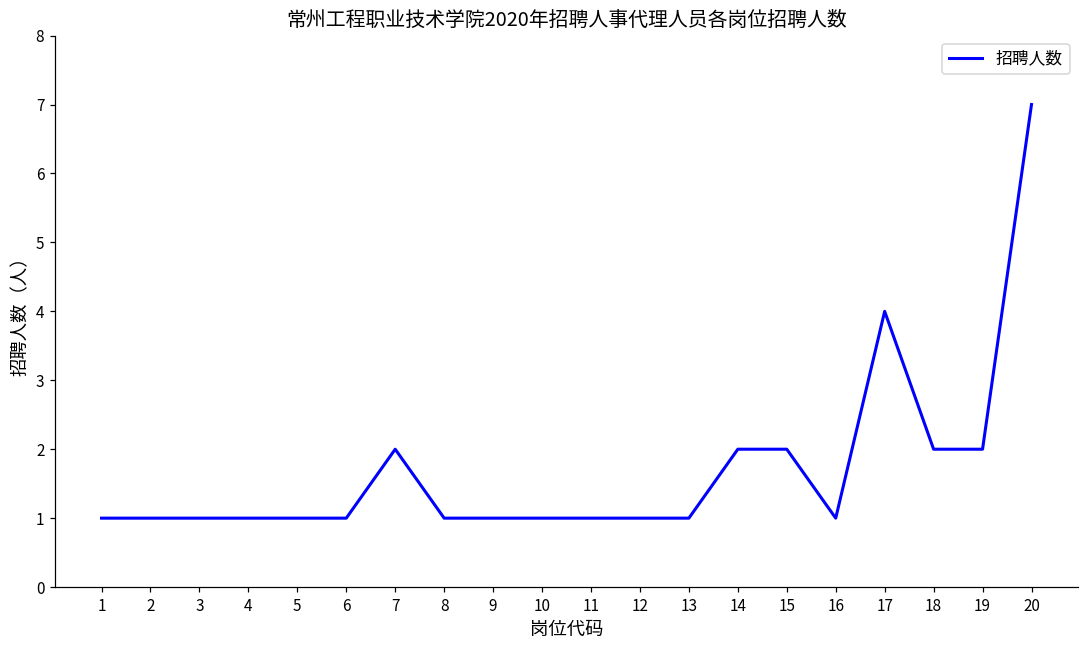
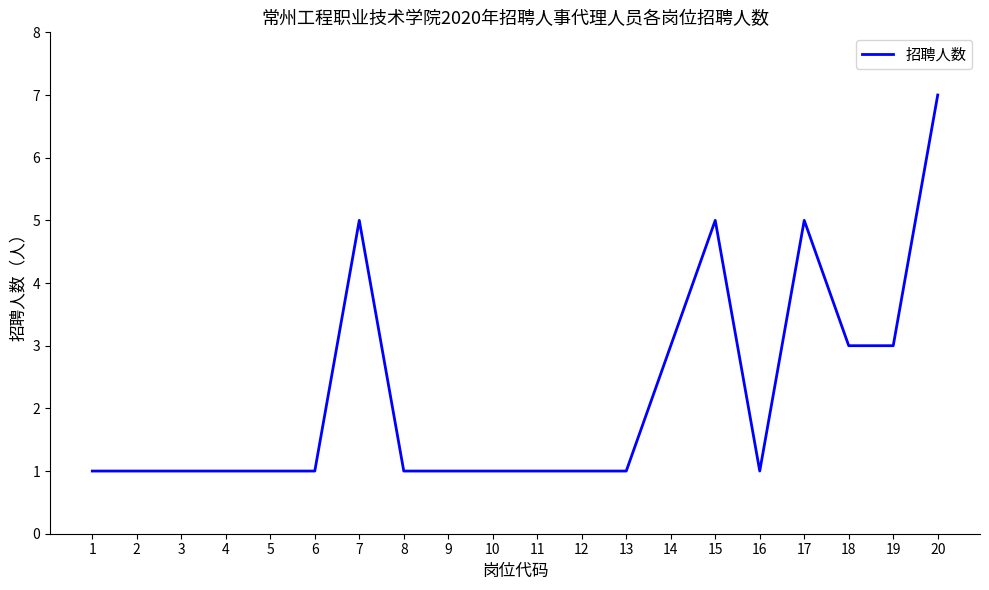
  {
    "1": 1,
    "2": 1,
    "3": 1,
    "4": 1,
    "5": 1,
    "6": 1,
-   "7": 2,
+   "7": 5,
    "8": 1,
    "9": 1,
    "10": 1,
    "11": 1,
    "12": 1,
    "13": 1,
-   "14": 2,
-   "15": 2,
+   "14": 3,
+   "15": 5,
    "16": 1,
-   "17": 4,
-   "18": 2,
-   "19": 2,
+   "17": 5,
+   "18": 3,
+   "19": 3,
    "20": 7
  }
